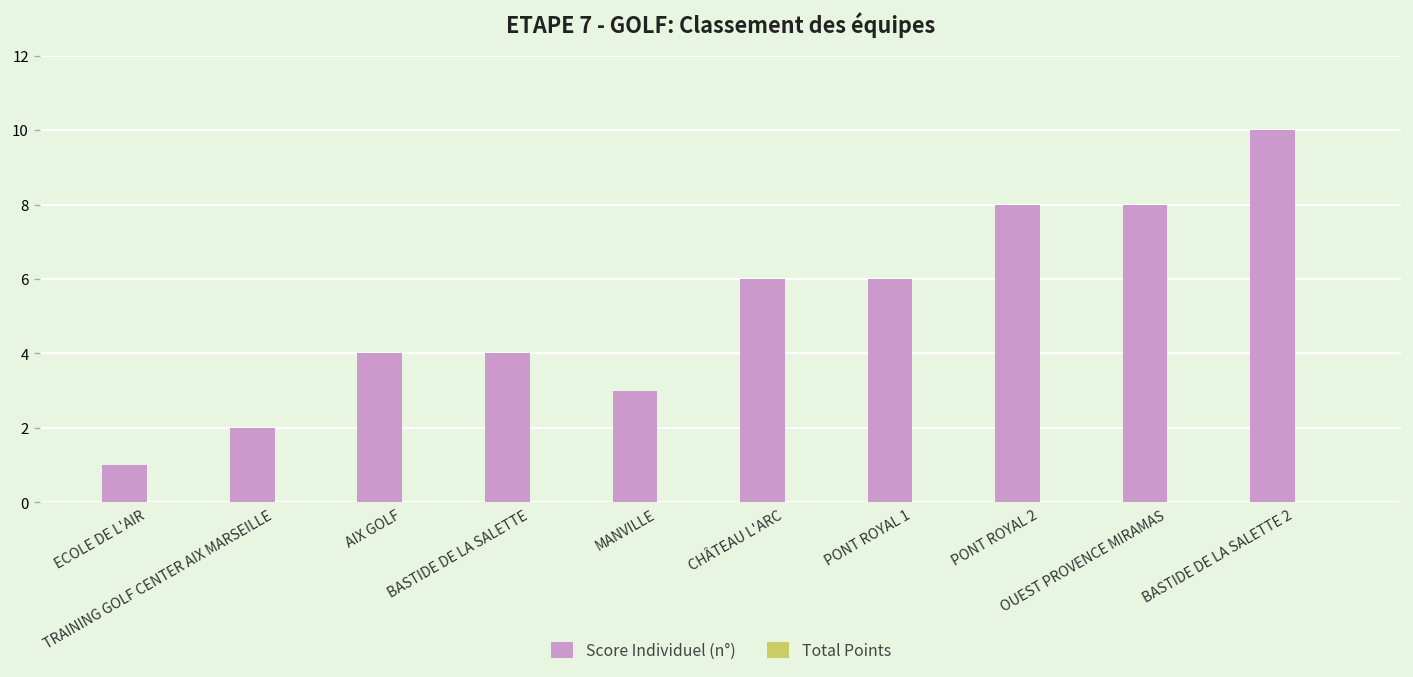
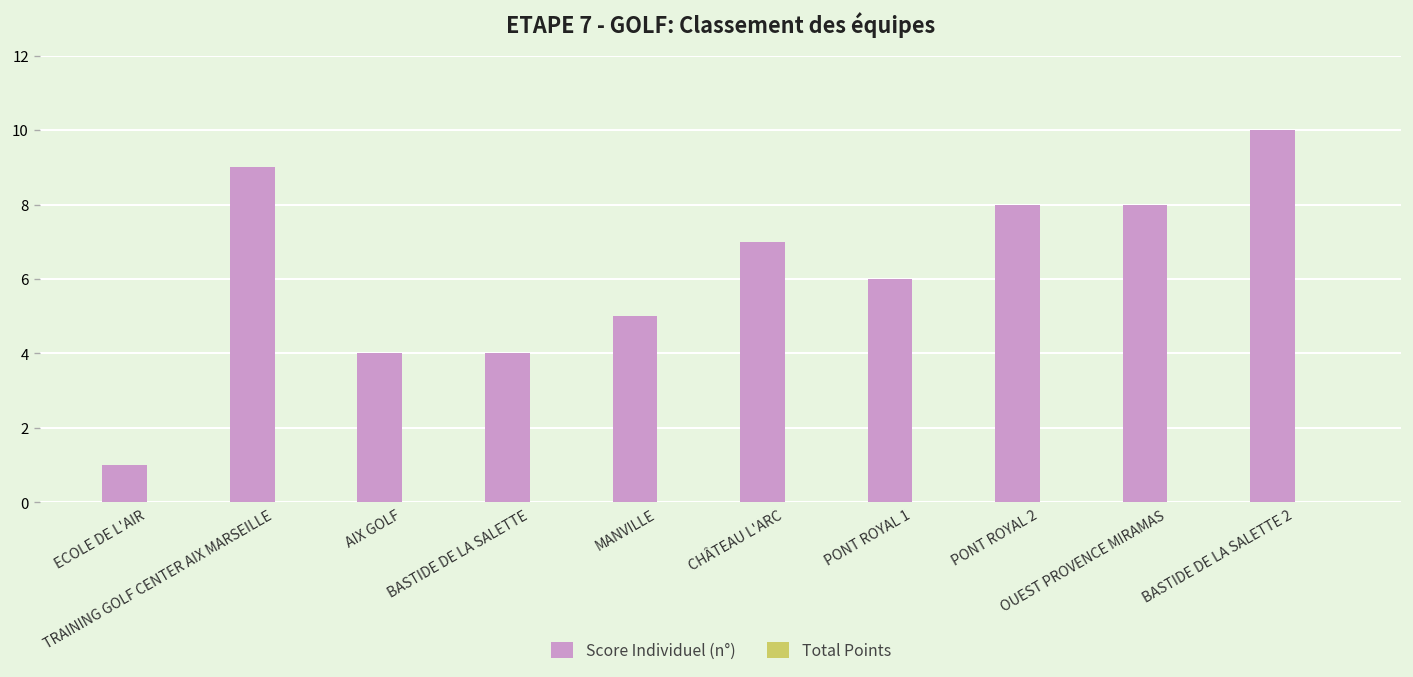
  {
    "Score Individuel (n°)": {
      "ECOLE DE L'AIR": 1,
-     "TRAINING GOLF CENTER AIX MARSEILLE": 2,
+     "TRAINING GOLF CENTER AIX MARSEILLE": 9,
      "AIX GOLF": 4,
      "BASTIDE DE LA SALETTE": 4,
-     "MANVILLE": 3,
-     "CHÂTEAU L'ARC": 6,
+     "MANVILLE": 5,
+     "CHÂTEAU L'ARC": 7,
      "PONT ROYAL 1": 6,
      "PONT ROYAL 2": 8,
      "OUEST PROVENCE MIRAMAS": 8,
      "BASTIDE DE LA SALETTE 2": 10
    },
    "Total Points": {
      "ECOLE DE L'AIR": 0,
      "TRAINING GOLF CENTER AIX MARSEILLE": 0,
      "AIX GOLF": 0,
      "BASTIDE DE LA SALETTE": 0,
      "MANVILLE": 0,
      "CHÂTEAU L'ARC": 0,
      "PONT ROYAL 1": 0,
      "PONT ROYAL 2": 0,
      "OUEST PROVENCE MIRAMAS": 0,
      "BASTIDE DE LA SALETTE 2": 0
    }
  }
